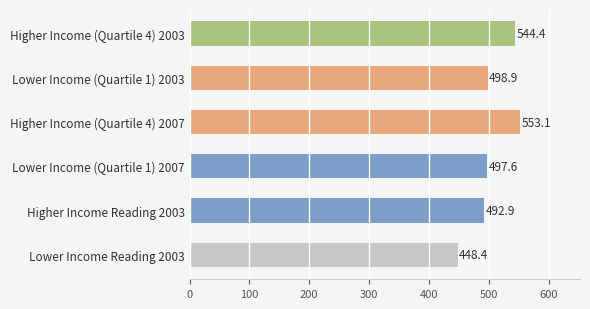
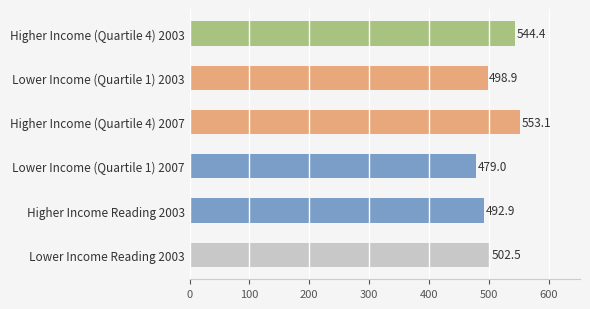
  {
    "Higher Income (Quartile 4) 2003": 544.4,
    "Lower Income (Quartile 1) 2003": 498.9,
    "Higher Income (Quartile 4) 2007": 553.1,
-   "Lower Income (Quartile 1) 2007": 497.6,
+   "Lower Income (Quartile 1) 2007": 479.0,
    "Higher Income Reading 2003": 492.9,
-   "Lower Income Reading 2003": 448.4
+   "Lower Income Reading 2003": 502.5
  }
